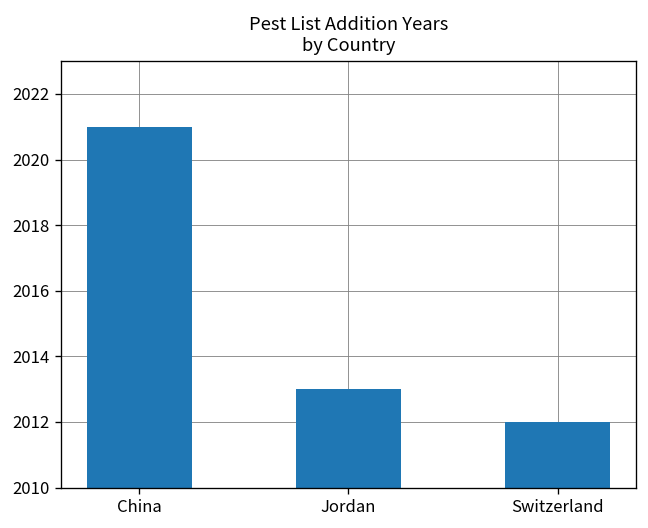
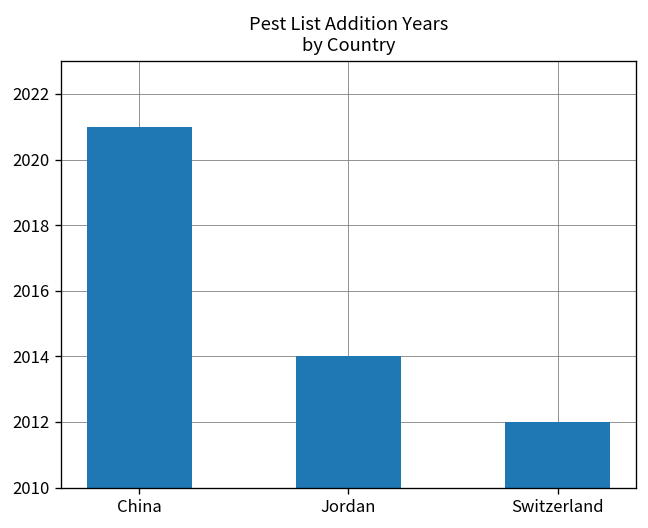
  {
    "China": 2021,
-   "Jordan": 2013,
+   "Jordan": 2014,
    "Switzerland": 2012
  }
